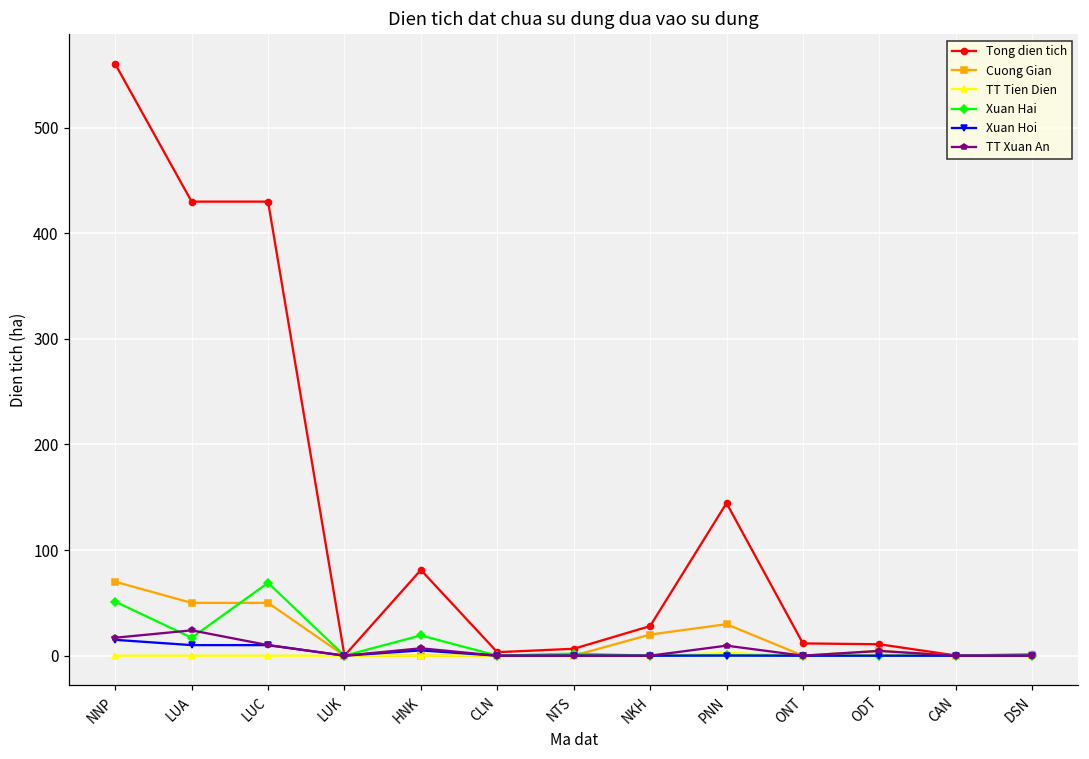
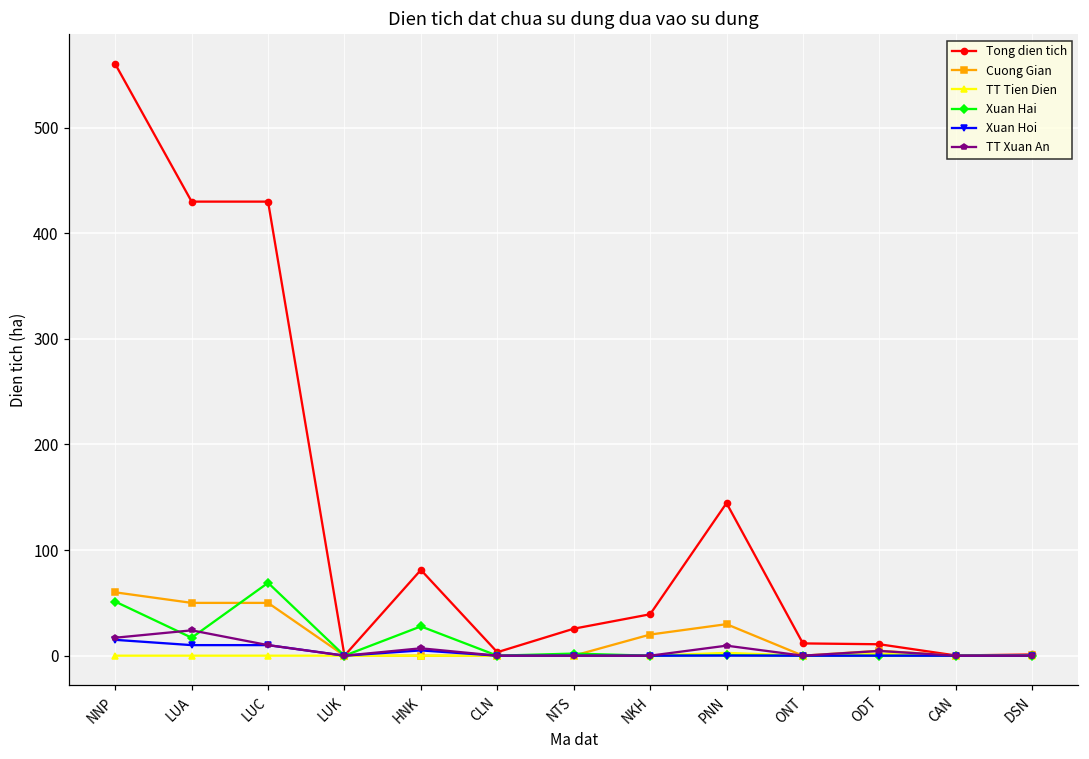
  {
    "Tong dien tich": {
      "NNP": 560,
      "LUA": 430,
      "LUC": 430,
      "HNK": 80,
      "CLN": 0,
-     "NTS": 10,
-     "NKH": 30,
+     "NTS": 30,
+     "NKH": 40,
      "PNN": 140,
      "ONT": 10,
      "ODT": 10
    },
    "Cuong Gian": {
-     "NNP": 70,
+     "NNP": 60,
      "LUA": 50,
      "LUC": 50,
      "NKH": 20,
      "PNN": 30
    },
    "TT Tien Dien": {
      "NNP": 0,
      "LUA": 0,
      "LUC": 0
    },
    "Xuan Hai": {
      "NNP": 50,
      "LUA": 20,
      "LUC": 70,
-     "HNK": 20
+     "HNK": 30
    },
    "Xuan Hoi": {
      "LUA": 10
    },
    "TT Xuan An": {
      "LUA": 20,
      "PNN": 10
    }
  }
